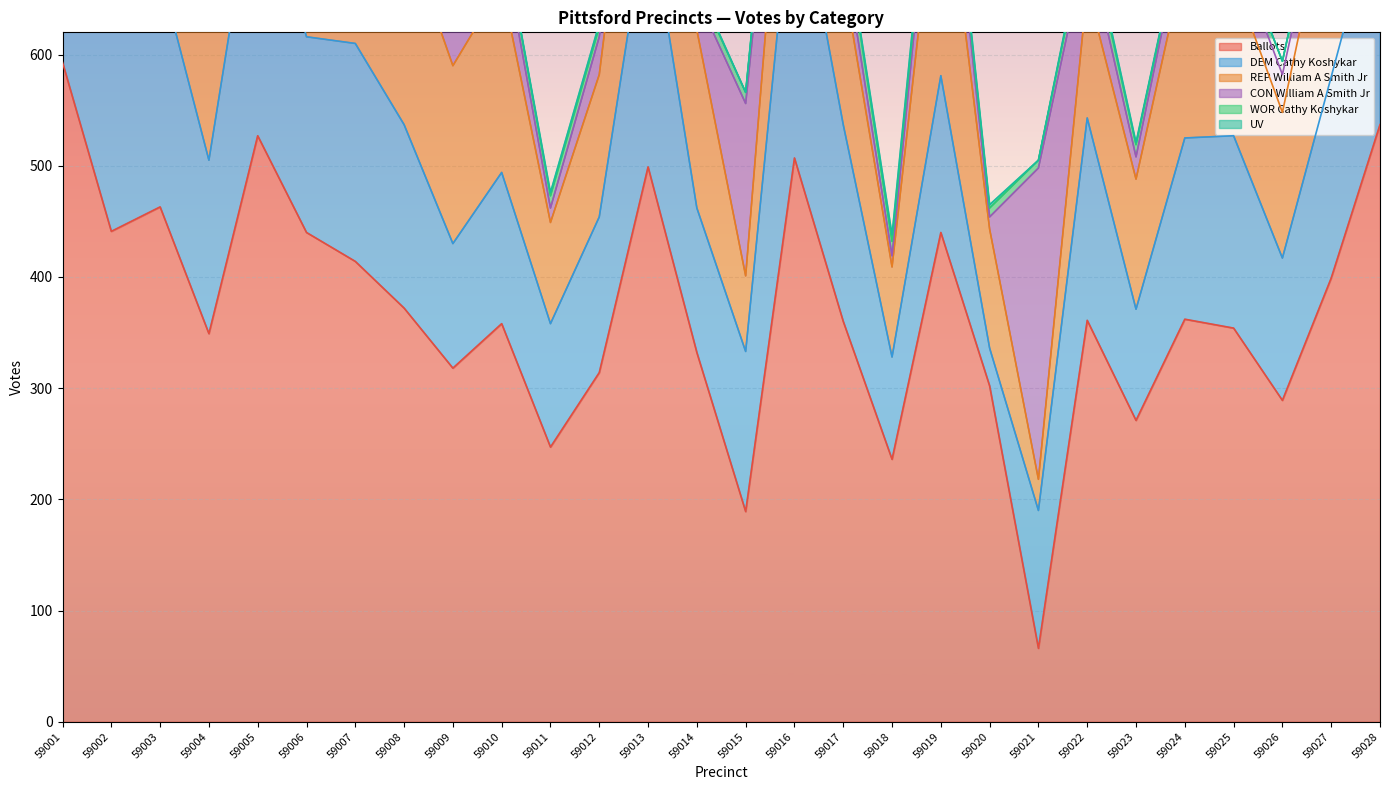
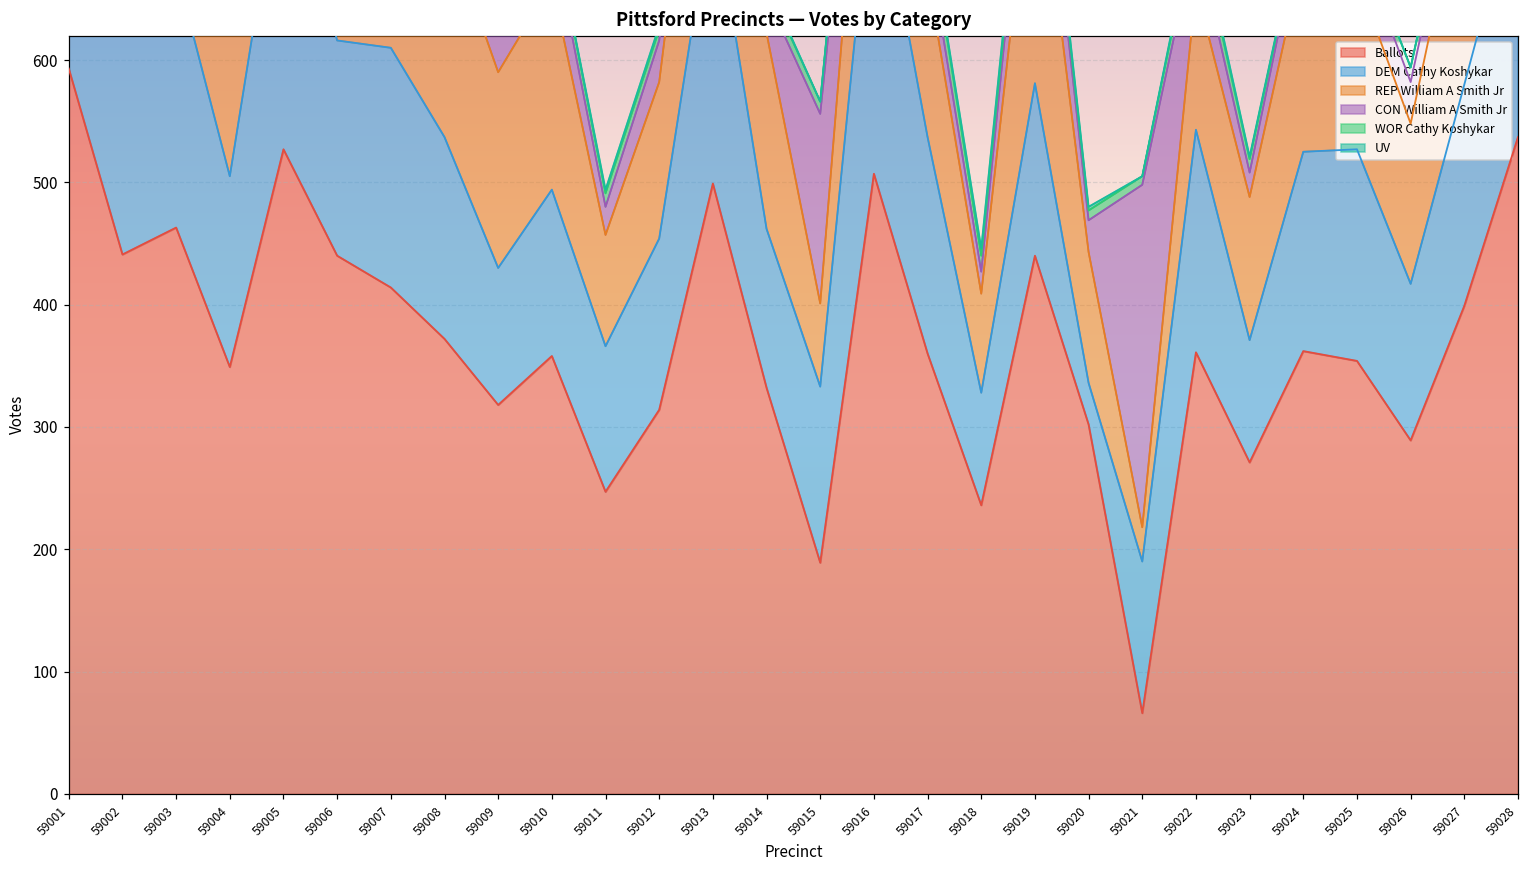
  {
    "DEM Cathy Koshykar": {
      "59004": 156,
      "59006": 176,
      "59007": 196,
      "59008": 165,
      "59009": 112,
      "59010": 136,
-     "59011": 111,
+     "59011": 119,
      "59012": 140,
      "59014": 130,
      "59015": 144,
      "59017": 177,
      "59018": 92,
      "59019": 141,
      "59020": 34,
      "59021": 124,
      "59022": 182,
      "59023": 100,
      "59024": 163,
      "59025": 173,
      "59026": 128
    },
    "CON William A Smith Jr": {
-     "59011": 13,
+     "59011": 23,
      "59012": 34,
      "59015": 155,
-     "59018": 10,
-     "59020": 11,
+     "59018": 18,
+     "59020": 26,
      "59021": 280,
      "59023": 20
    }
  }
